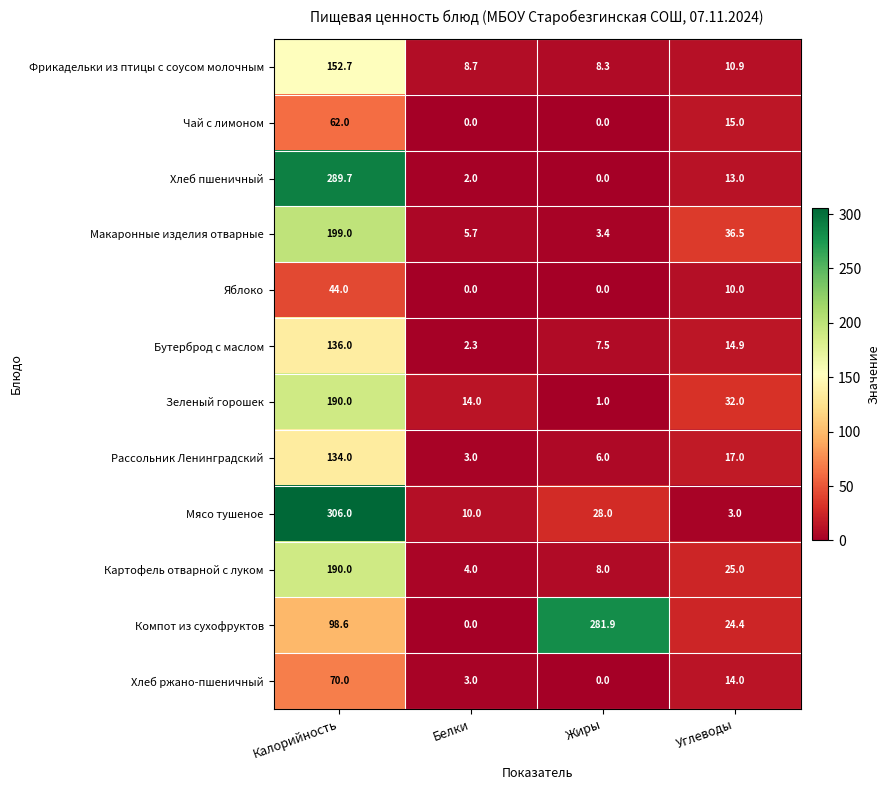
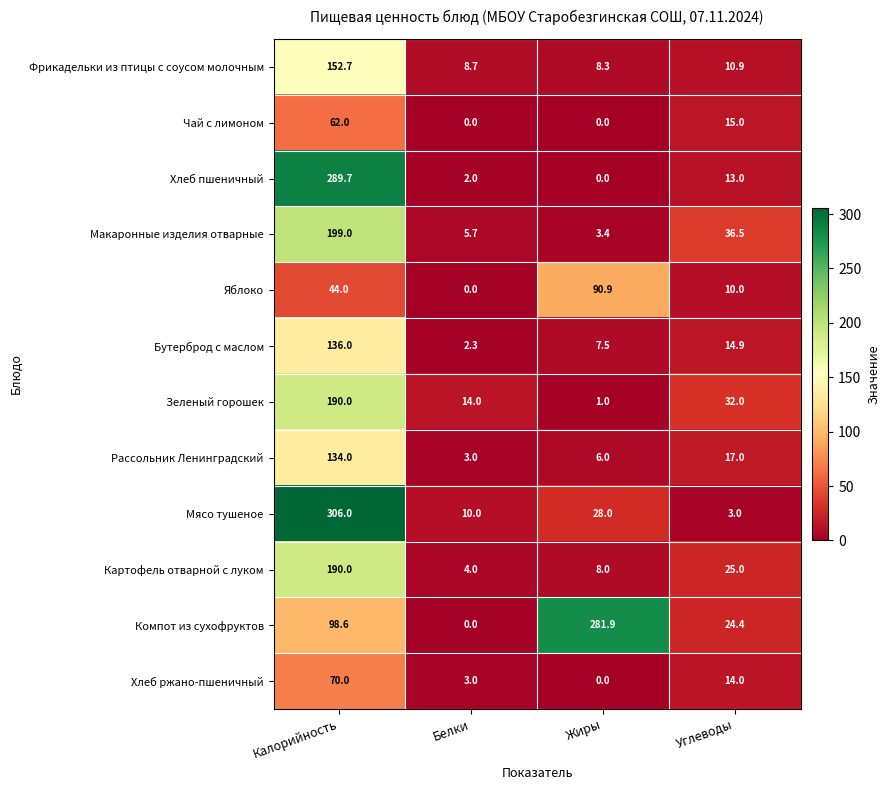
  {
    "Фрикадельки из птицы с соусом молочным": {
      "Калорийность": 152.7,
      "Белки": 8.7,
      "Жиры": 8.3,
      "Углеводы": 10.9
    },
    "Чай с лимоном": {
      "Калорийность": 62.0,
      "Белки": 0.0,
      "Жиры": 0.0,
      "Углеводы": 15.0
    },
    "Хлеб пшеничный": {
      "Калорийность": 289.7,
      "Белки": 2.0,
      "Жиры": 0.0,
      "Углеводы": 13.0
    },
    "Макаронные изделия отварные": {
      "Калорийность": 199.0,
      "Белки": 5.7,
      "Жиры": 3.4,
      "Углеводы": 36.5
    },
    "Яблоко": {
      "Калорийность": 44.0,
      "Белки": 0.0,
-     "Жиры": 0.0,
+     "Жиры": 90.9,
      "Углеводы": 10.0
    },
    "Бутерброд с маслом": {
      "Калорийность": 136.0,
      "Белки": 2.3,
      "Жиры": 7.5,
      "Углеводы": 14.9
    },
    "Зеленый горошек": {
      "Калорийность": 190.0,
      "Белки": 14.0,
      "Жиры": 1.0,
      "Углеводы": 32.0
    },
    "Рассольник Ленинградский": {
      "Калорийность": 134.0,
      "Белки": 3.0,
      "Жиры": 6.0,
      "Углеводы": 17.0
    },
    "Мясо тушеное": {
      "Калорийность": 306.0,
      "Белки": 10.0,
      "Жиры": 28.0,
      "Углеводы": 3.0
    },
    "Картофель отварной с луком": {
      "Калорийность": 190.0,
      "Белки": 4.0,
      "Жиры": 8.0,
      "Углеводы": 25.0
    },
    "Компот из сухофруктов": {
      "Калорийность": 98.6,
      "Белки": 0.0,
      "Жиры": 281.9,
      "Углеводы": 24.4
    },
    "Хлеб ржано-пшеничный": {
      "Калорийность": 70.0,
      "Белки": 3.0,
      "Жиры": 0.0,
      "Углеводы": 14.0
    }
  }
